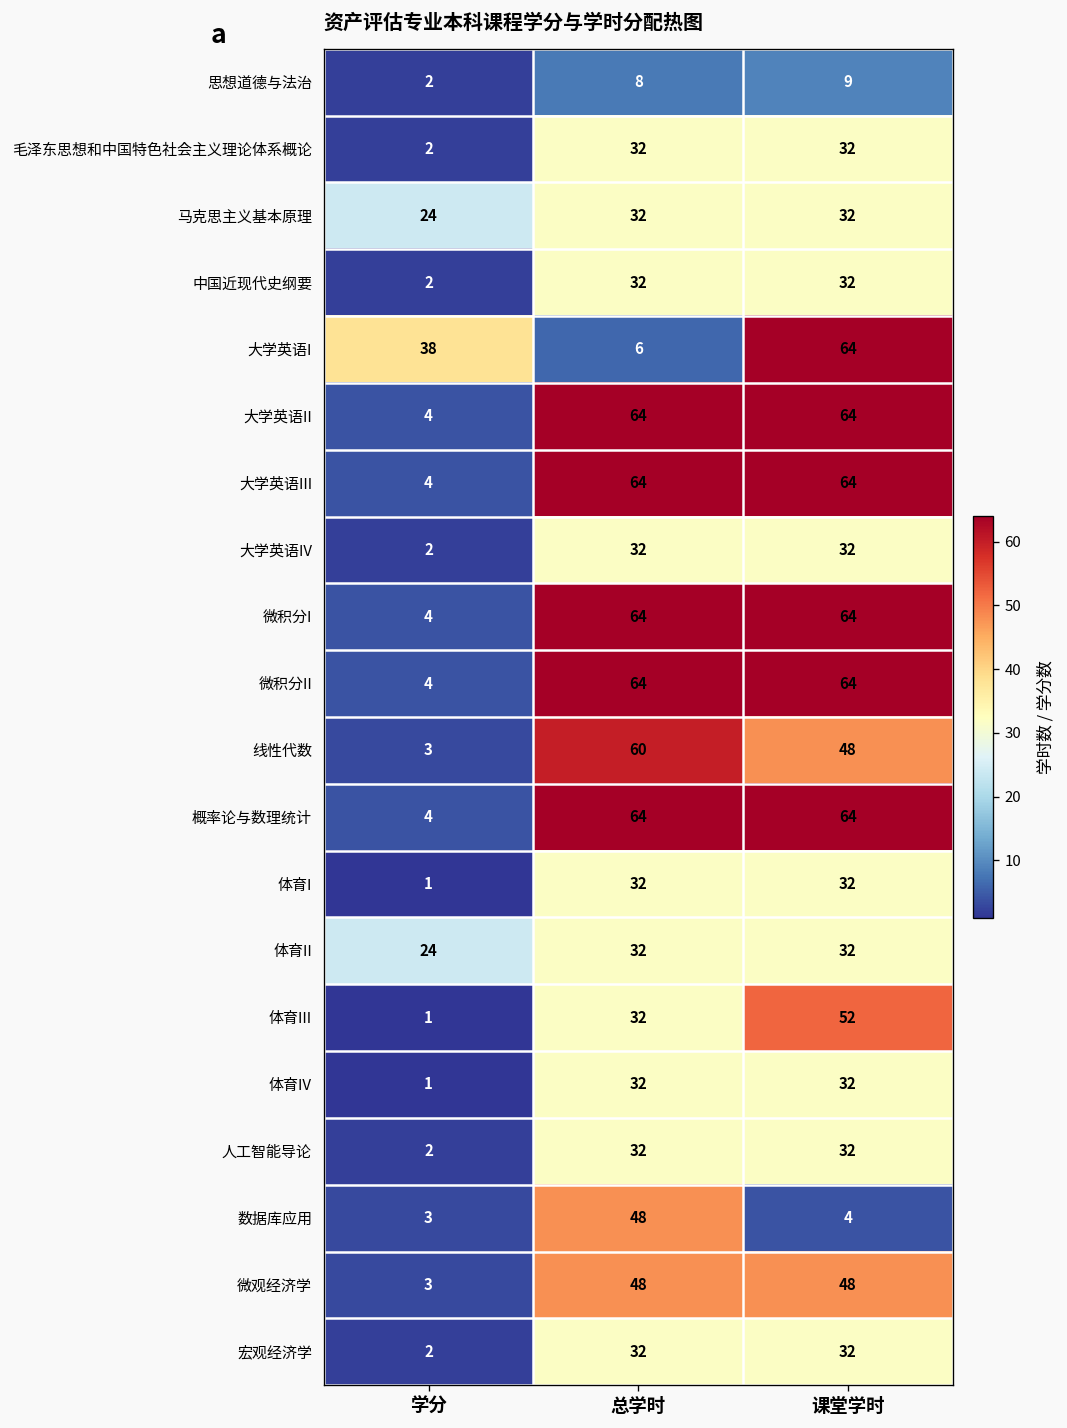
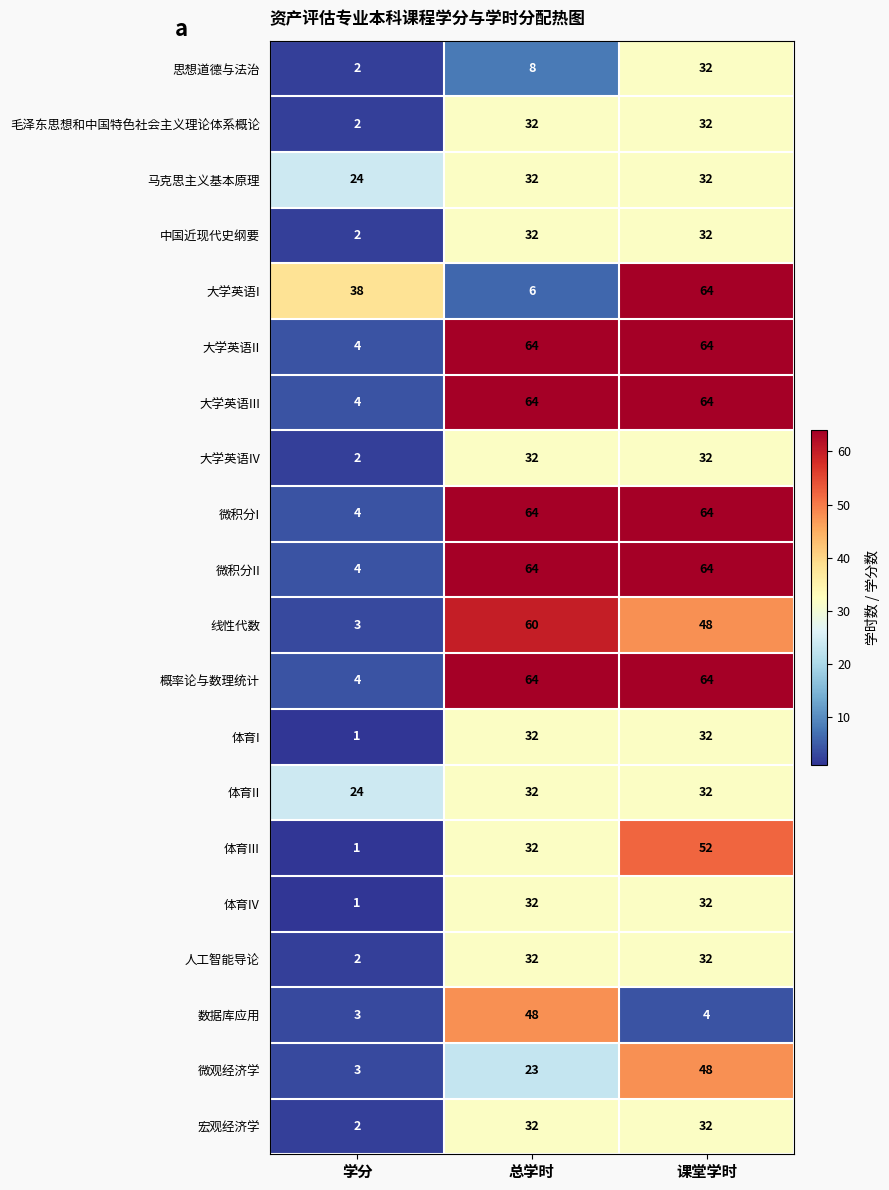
  {
    "思想道德与法治": {
      "学分": 2,
      "总学时": 8,
-     "课堂学时": 9
+     "课堂学时": 32
    },
    "毛泽东思想和中国特色社会主义理论体系概论": {
      "学分": 2,
      "总学时": 32,
      "课堂学时": 32
    },
    "马克思主义基本原理": {
      "学分": 24,
      "总学时": 32,
      "课堂学时": 32
    },
    "中国近现代史纲要": {
      "学分": 2,
      "总学时": 32,
      "课堂学时": 32
    },
    "大学英语I": {
      "学分": 38,
      "总学时": 6,
      "课堂学时": 64
    },
    "大学英语II": {
      "学分": 4,
      "总学时": 64,
      "课堂学时": 64
    },
    "大学英语III": {
      "学分": 4,
      "总学时": 64,
      "课堂学时": 64
    },
    "大学英语IV": {
      "学分": 2,
      "总学时": 32,
      "课堂学时": 32
    },
    "微积分I": {
      "学分": 4,
      "总学时": 64,
      "课堂学时": 64
    },
    "微积分II": {
      "学分": 4,
      "总学时": 64,
      "课堂学时": 64
    },
    "线性代数": {
      "学分": 3,
      "总学时": 60,
      "课堂学时": 48
    },
    "概率论与数理统计": {
      "学分": 4,
      "总学时": 64,
      "课堂学时": 64
    },
    "体育I": {
      "学分": 1,
      "总学时": 32,
      "课堂学时": 32
    },
    "体育II": {
      "学分": 24,
      "总学时": 32,
      "课堂学时": 32
    },
    "体育III": {
      "学分": 1,
      "总学时": 32,
      "课堂学时": 52
    },
    "体育IV": {
      "学分": 1,
      "总学时": 32,
      "课堂学时": 32
    },
    "人工智能导论": {
      "学分": 2,
      "总学时": 32,
      "课堂学时": 32
    },
    "数据库应用": {
      "学分": 3,
      "总学时": 48,
      "课堂学时": 4
    },
    "微观经济学": {
      "学分": 3,
-     "总学时": 48,
+     "总学时": 23,
      "课堂学时": 48
    },
    "宏观经济学": {
      "学分": 2,
      "总学时": 32,
      "课堂学时": 32
    }
  }
